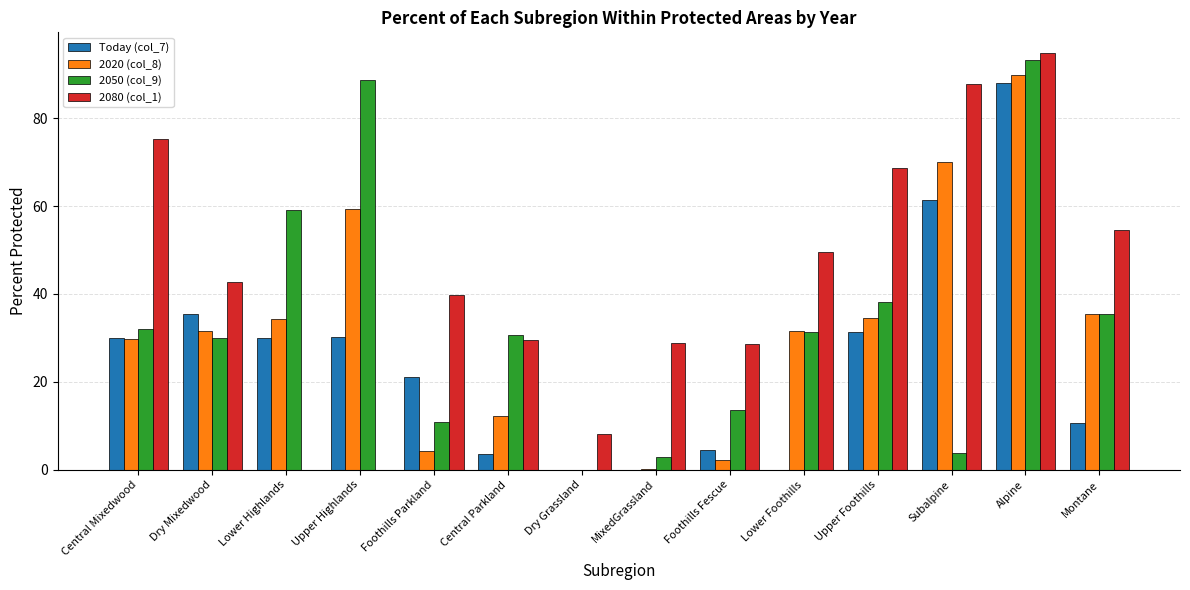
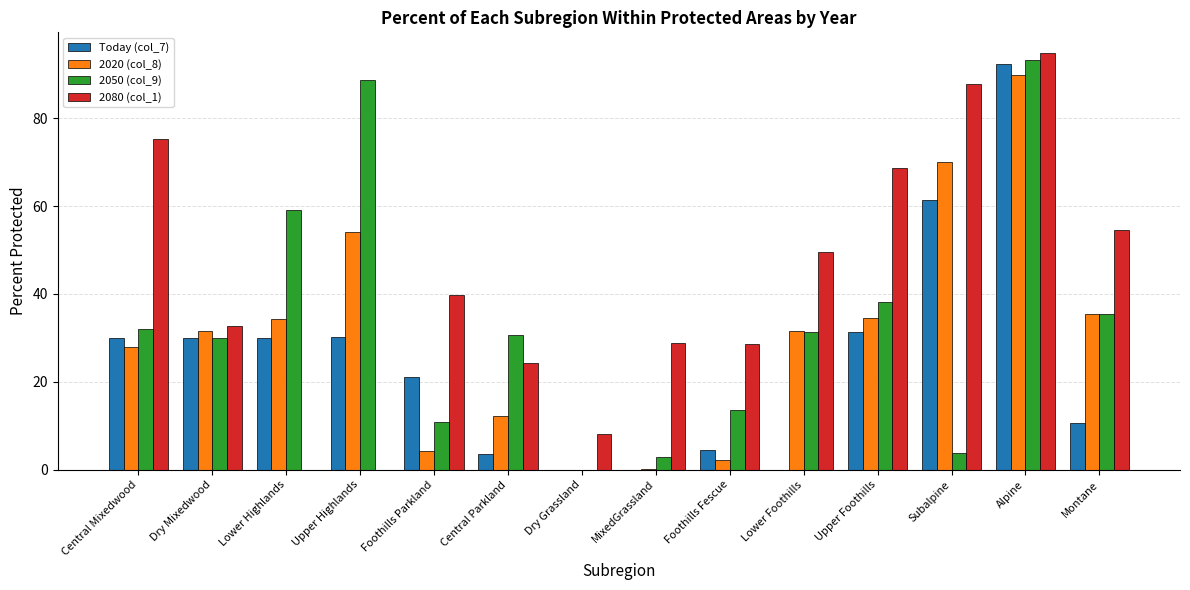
  {
    "Today (col_7)": {
      "Central Mixedwood": 30,
-     "Dry Mixedwood": 36,
+     "Dry Mixedwood": 30,
      "Lower Highlands": 30,
      "Upper Highlands": 30,
      "Foothills Parkland": 21,
      "Central Parkland": 4,
      "Dry Grassland": 0,
      "MixedGrassland": 0,
      "Foothills Fescue": 4,
      "Lower Foothills": 0,
      "Upper Foothills": 31,
      "Subalpine": 61,
-     "Alpine": 88,
+     "Alpine": 92,
      "Montane": 11
    },
    "2020 (col_8)": {
-     "Central Mixedwood": 30,
+     "Central Mixedwood": 28,
      "Dry Mixedwood": 32,
      "Lower Highlands": 34,
-     "Upper Highlands": 59,
+     "Upper Highlands": 54,
      "Foothills Parkland": 4,
      "Central Parkland": 12,
      "Dry Grassland": 0,
      "Foothills Fescue": 2,
      "Lower Foothills": 32,
      "Upper Foothills": 35,
      "Subalpine": 70,
      "Alpine": 90,
      "Montane": 35
    },
    "2050 (col_9)": {
      "Central Mixedwood": 32,
      "Dry Mixedwood": 30,
      "Lower Highlands": 59,
      "Upper Highlands": 89,
      "Foothills Parkland": 11,
      "Central Parkland": 31,
      "Dry Grassland": 0,
      "MixedGrassland": 3,
      "Foothills Fescue": 14,
      "Lower Foothills": 31,
      "Upper Foothills": 38,
      "Subalpine": 4,
      "Alpine": 93,
      "Montane": 35
    },
    "2080 (col_1)": {
      "Central Mixedwood": 75,
-     "Dry Mixedwood": 43,
+     "Dry Mixedwood": 33,
      "Lower Highlands": 0,
      "Upper Highlands": 0,
      "Foothills Parkland": 40,
-     "Central Parkland": 30,
+     "Central Parkland": 24,
      "Dry Grassland": 8,
      "MixedGrassland": 29,
      "Foothills Fescue": 29,
      "Lower Foothills": 49,
      "Upper Foothills": 69,
      "Subalpine": 88,
      "Alpine": 95,
      "Montane": 55
    }
  }
